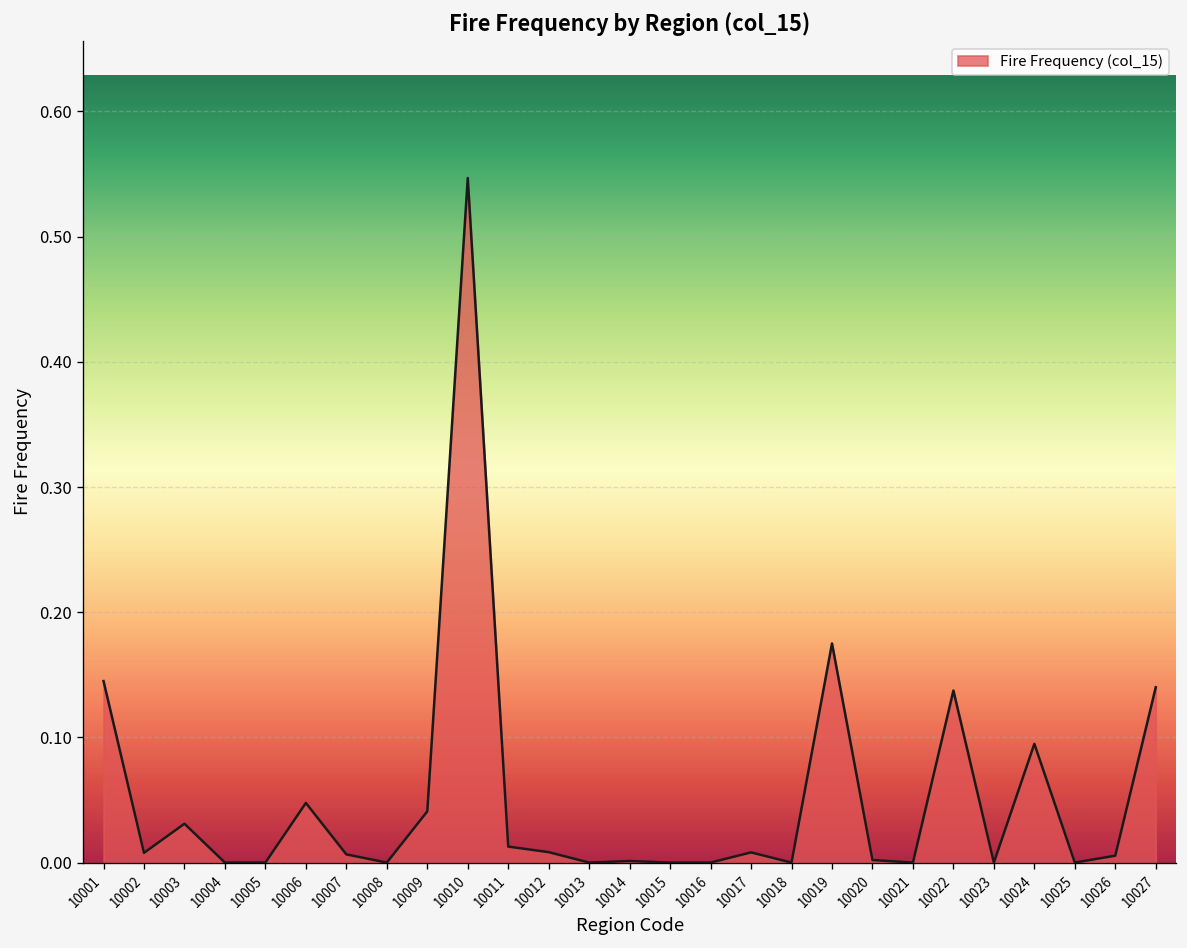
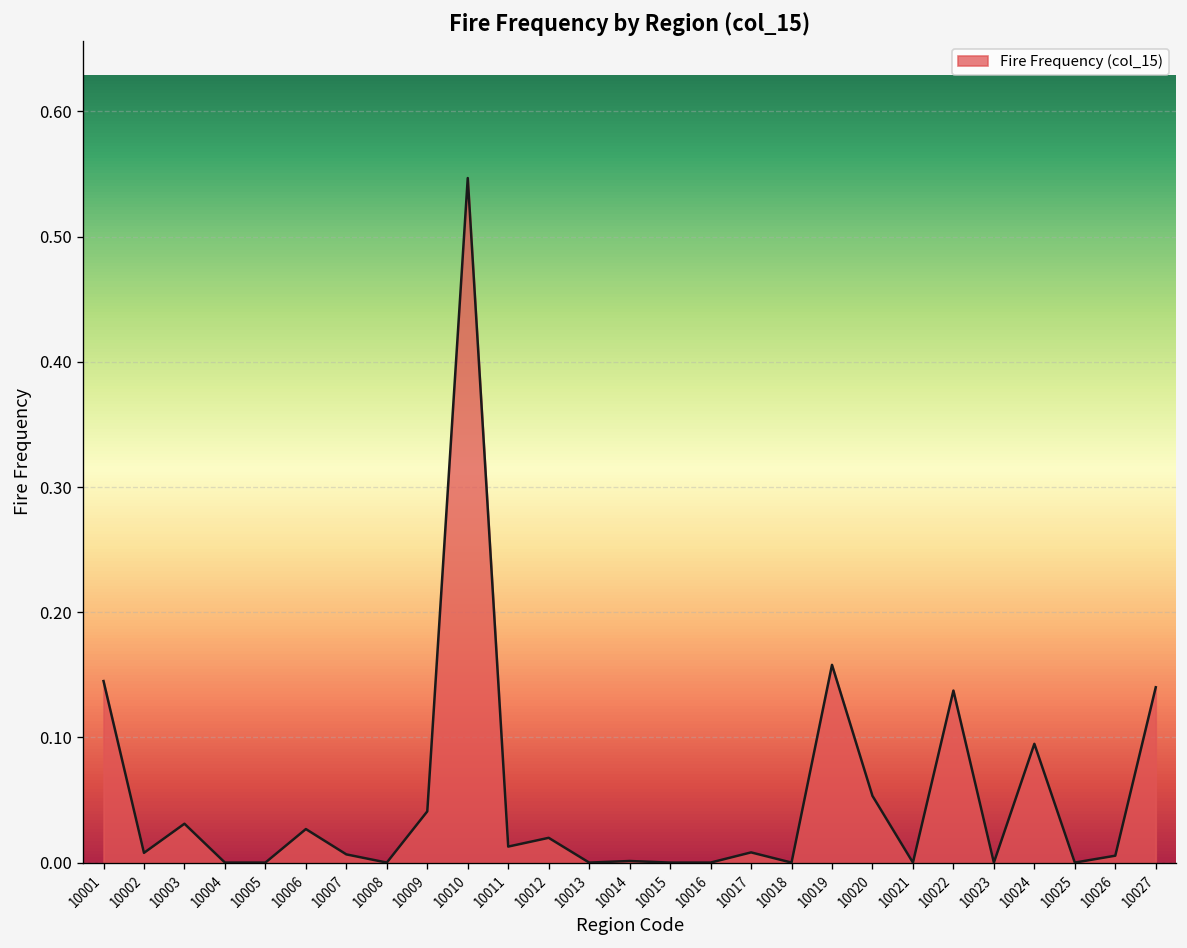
  {
    "10001": 0.145,
    "10002": 0.008,
    "10003": 0.031,
    "10004": 0.000,
    "10005": 0.000,
-   "10006": 0.048,
+   "10006": 0.027,
    "10007": 0.007,
    "10008": 0.000,
    "10009": 0.041,
    "10010": 0.547,
    "10011": 0.013,
-   "10012": 0.008,
+   "10012": 0.020,
    "10013": 0.000,
    "10014": 0.001,
    "10015": 0.000,
    "10016": 0.000,
    "10017": 0.008,
    "10018": 0.000,
-   "10019": 0.175,
-   "10020": 0.002,
+   "10019": 0.158,
+   "10020": 0.053,
    "10021": 0.000,
    "10022": 0.137,
    "10023": 0.000,
    "10024": 0.095,
    "10025": 0.000,
    "10026": 0.006,
    "10027": 0.140
  }
